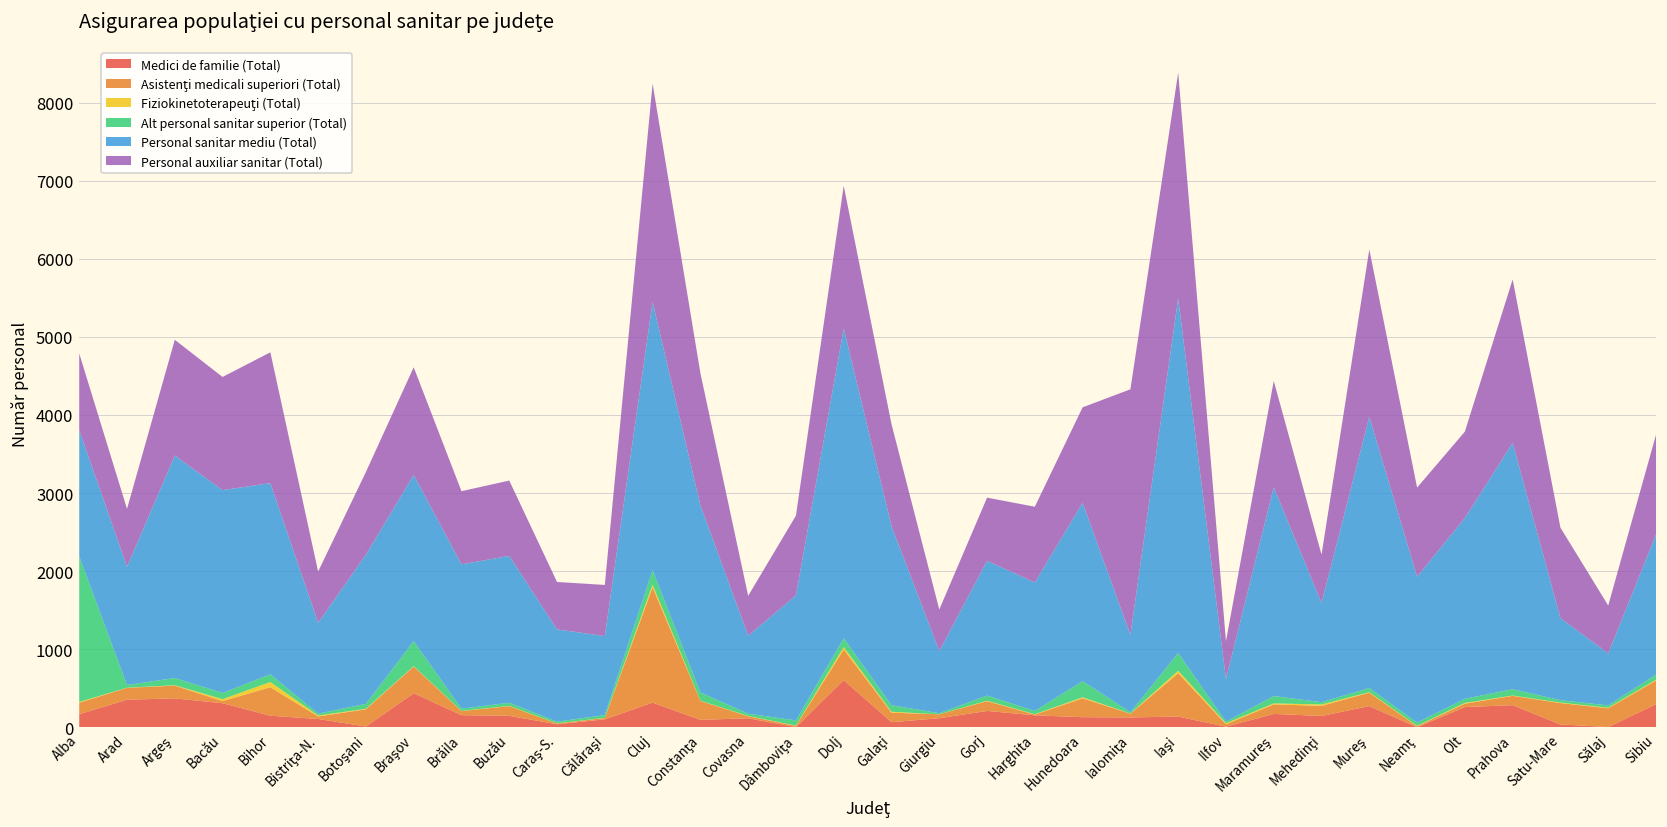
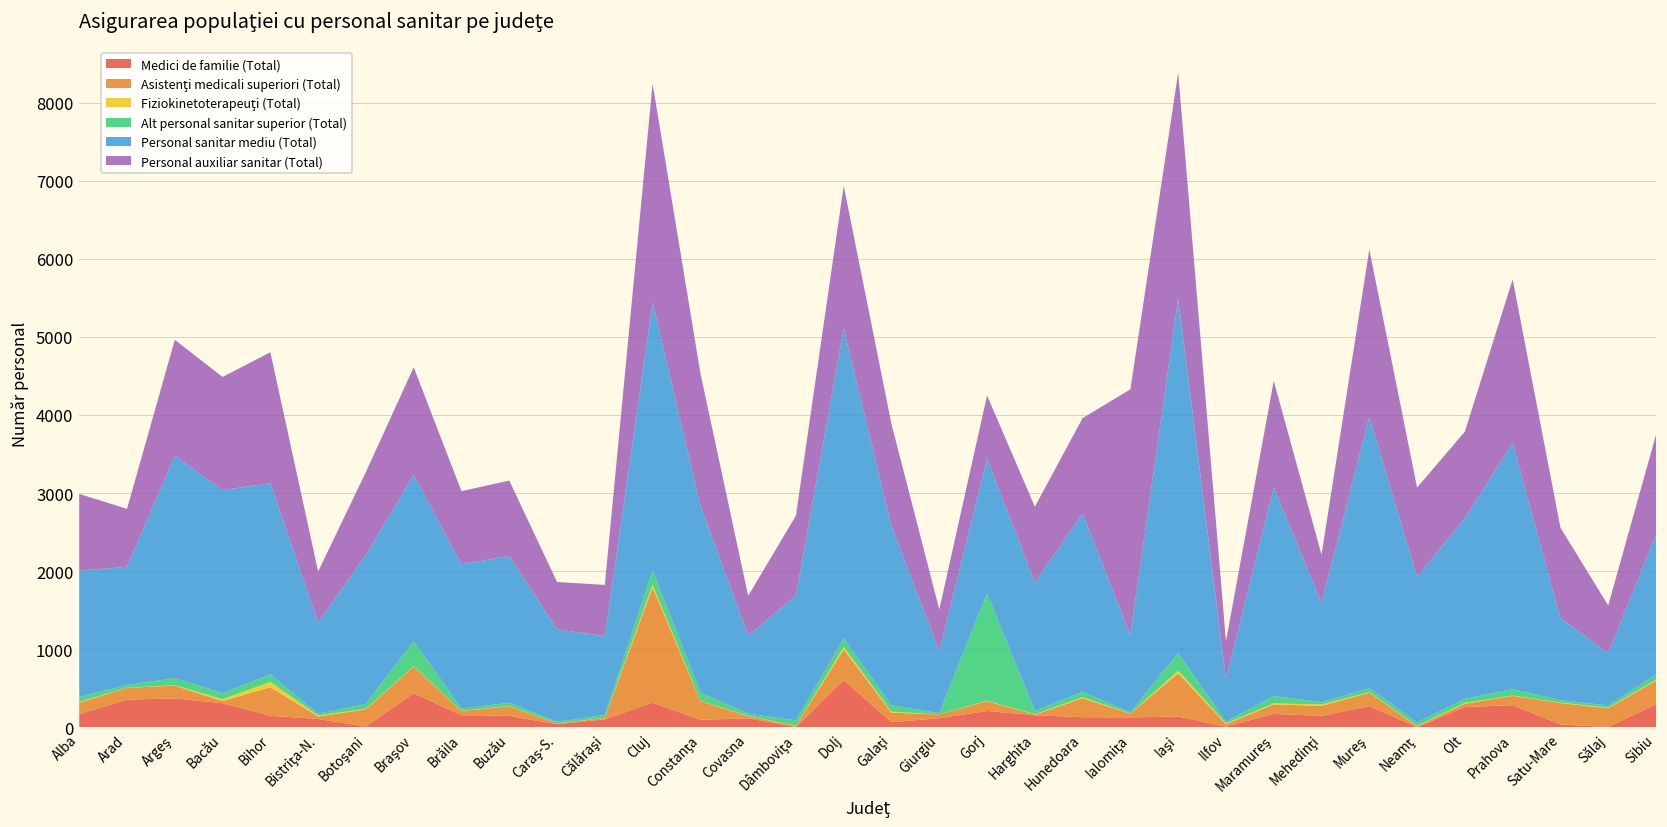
  {
    "Fiziokinetoterapeuţi (Total)": {
      "Bihor": 100
    },
    "Alt personal sanitar superior (Total)": {
-     "Alba": 1900,
+     "Alba": 100,
      "Argeş": 100,
      "Bacău": 100,
      "Bihor": 100,
      "Botoşani": 100,
      "Braşov": 300,
      "Buzău": 0,
      "Cluj": 200,
      "Constanţa": 100,
      "Dâmboviţa": 100,
      "Dolj": 100,
      "Galaţi": 100,
-     "Gorj": 100,
+     "Gorj": 1400,
      "Harghita": 0,
-     "Hunedoara": 200,
+     "Hunedoara": 100,
      "Iaşi": 200,
      "Maramureş": 100,
      "Mureş": 100,
      "Neamţ": 0,
      "Olt": 100,
      "Prahova": 100,
      "Sibiu": 100
    },
    "Personal sanitar mediu (Total)": {
      "Alba": 1600,
      "Arad": 1500,
      "Argeş": 2900,
      "Bacău": 2600,
      "Bihor": 2400,
      "Bistriţa-N.": 1200,
      "Botoşani": 1900,
      "Braşov": 2100,
      "Brăila": 1800,
      "Buzău": 1900,
      "Caraş-S.": 1200,
      "Călăraşi": 1000,
      "Cluj": 3400,
      "Constanţa": 2400,
      "Covasna": 1000,
      "Dâmboviţa": 1600,
      "Dolj": 4000,
      "Galaţi": 2300,
      "Giurgiu": 800,
      "Gorj": 1700,
      "Harghita": 1600,
      "Hunedoara": 2300,
      "Ialomiţa": 1000,
      "Iaşi": 4500,
      "Ilfov": 500,
      "Maramureş": 2700,
      "Mehedinţi": 1300,
      "Mureş": 3500,
      "Neamţ": 1900,
      "Olt": 2300,
      "Prahova": 3200,
      "Satu-Mare": 1100,
      "Sălaj": 700,
      "Sibiu": 1800
    },
    "Personal auxiliar sanitar (Total)": {
      "Alba": 1000,
      "Arad": 700,
      "Argeş": 1500,
      "Bacău": 1400,
      "Bihor": 1700,
      "Bistriţa-N.": 700,
      "Botoşani": 1100,
      "Braşov": 1400,
      "Brăila": 900,
      "Buzău": 1000,
      "Caraş-S.": 600,
      "Călăraşi": 700,
      "Cluj": 2800,
      "Constanţa": 1700,
      "Covasna": 500,
      "Dâmboviţa": 1000,
      "Dolj": 1800,
      "Galaţi": 1300,
      "Giurgiu": 500,
      "Gorj": 800,
      "Harghita": 1000,
      "Hunedoara": 1200,
      "Ialomiţa": 3100,
      "Iaşi": 2900,
      "Ilfov": 500,
      "Maramureş": 1400,
      "Mehedinţi": 600,
      "Mureş": 2100,
      "Neamţ": 1100,
      "Olt": 1100,
      "Prahova": 2100,
      "Satu-Mare": 1200,
      "Sălaj": 600,
      "Sibiu": 1300
    }
  }
